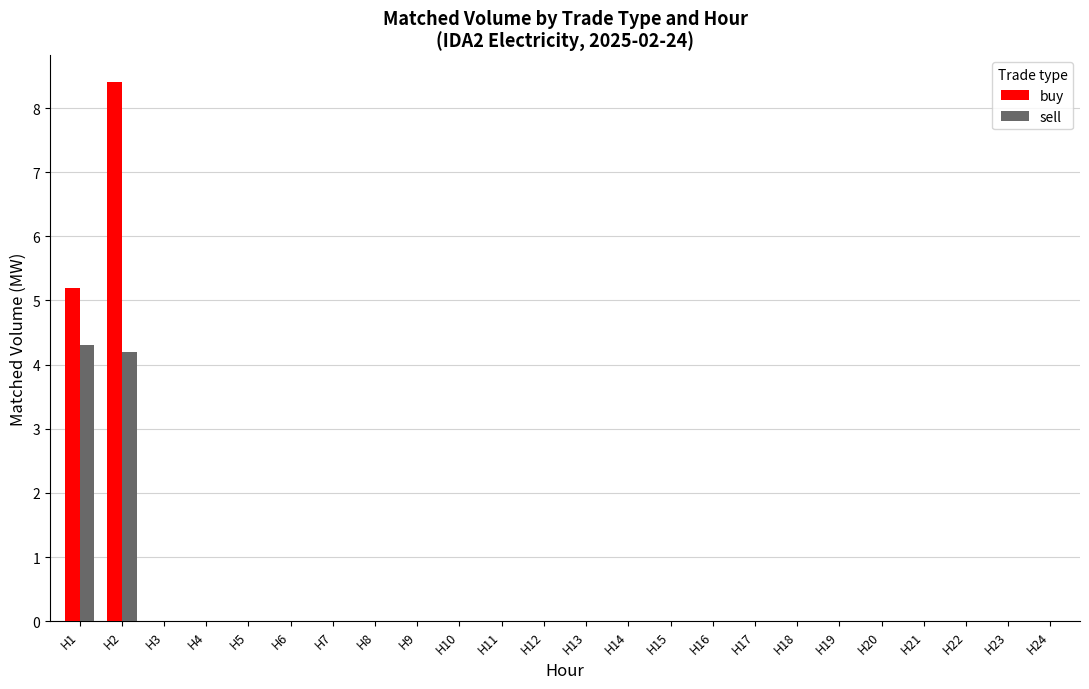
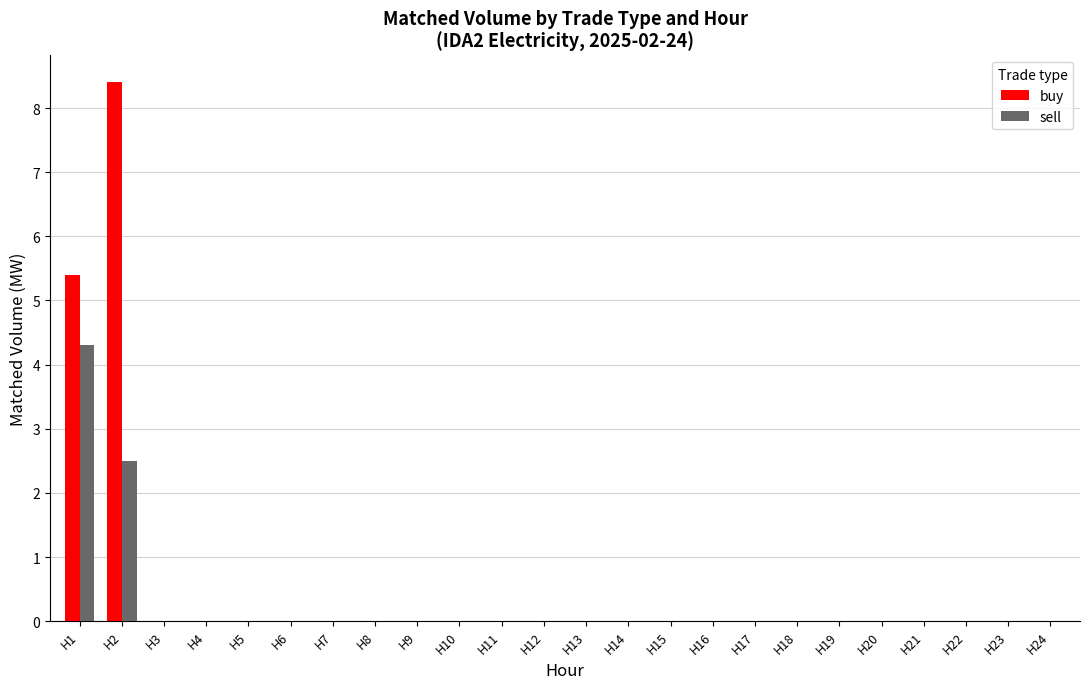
  {
    "buy": {
-     "H1": 5.2,
+     "H1": 5.4,
      "H2": 8.4,
      "H3": 0.0,
      "H4": 0.0,
      "H5": 0.0,
      "H6": 0.0,
      "H7": 0.0,
      "H8": 0.0,
      "H9": 0.0,
      "H10": 0.0,
      "H11": 0.0,
      "H12": 0.0,
      "H13": 0.0,
      "H14": 0.0,
      "H15": 0.0,
      "H16": 0.0,
      "H17": 0.0,
      "H18": 0.0,
      "H19": 0.0,
      "H20": 0.0,
      "H21": 0.0,
      "H22": 0.0,
      "H23": 0.0,
      "H24": 0.0
    },
    "sell": {
      "H1": 4.3,
-     "H2": 4.2,
+     "H2": 2.5,
      "H3": 0.0,
      "H4": 0.0,
      "H5": 0.0,
      "H6": 0.0,
      "H7": 0.0,
      "H8": 0.0,
      "H9": 0.0,
      "H10": 0.0,
      "H11": 0.0,
      "H12": 0.0,
      "H13": 0.0,
      "H14": 0.0,
      "H15": 0.0,
      "H16": 0.0,
      "H17": 0.0,
      "H18": 0.0,
      "H19": 0.0,
      "H20": 0.0,
      "H21": 0.0,
      "H22": 0.0,
      "H23": 0.0,
      "H24": 0.0
    }
  }
